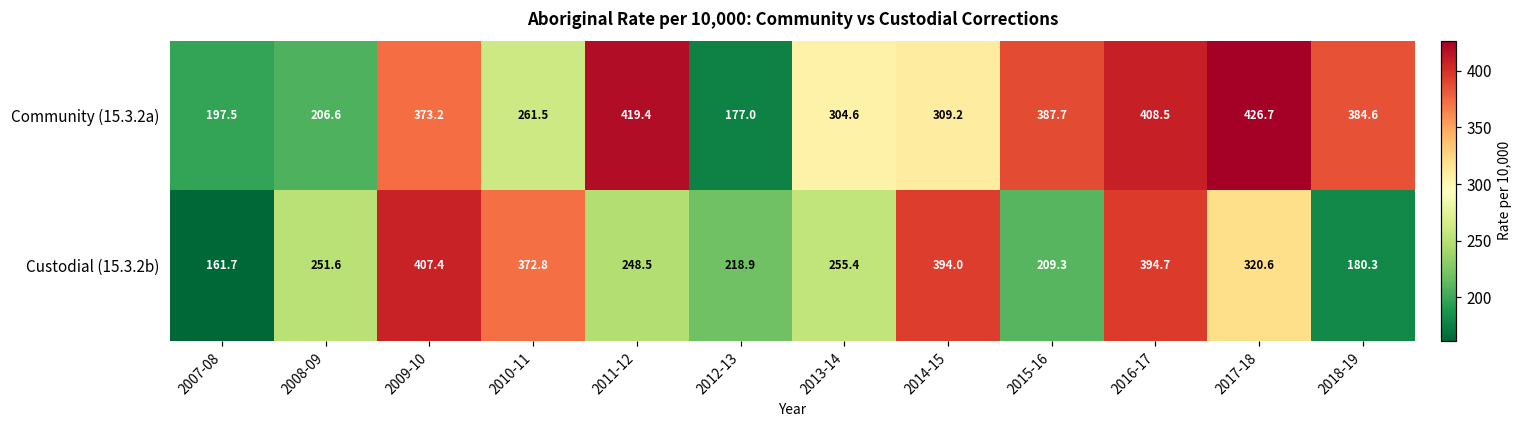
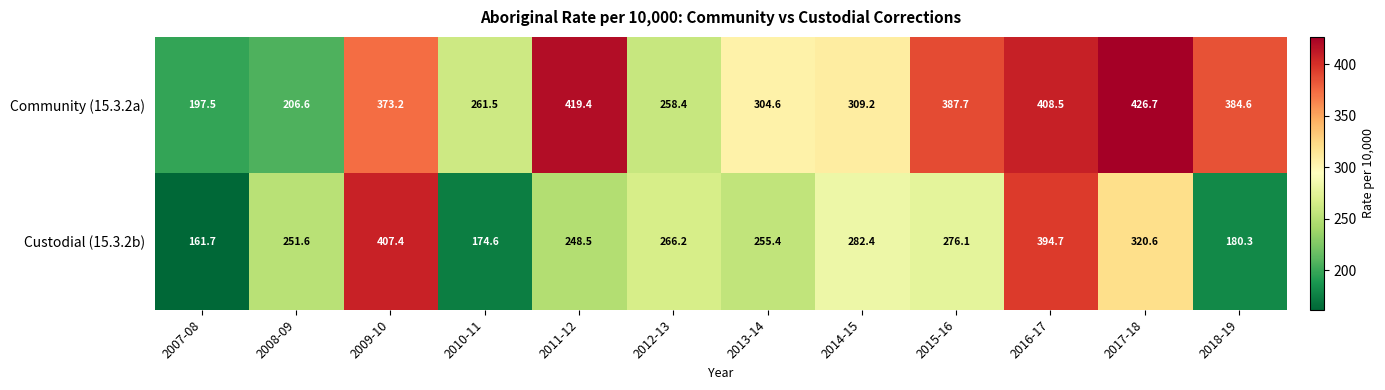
  {
    "Community (15.3.2a)": {
      "2007-08": 197.5,
      "2008-09": 206.6,
      "2009-10": 373.2,
      "2010-11": 261.5,
      "2011-12": 419.4,
-     "2012-13": 177.0,
+     "2012-13": 258.4,
      "2013-14": 304.6,
      "2014-15": 309.2,
      "2015-16": 387.7,
      "2016-17": 408.5,
      "2017-18": 426.7,
      "2018-19": 384.6
    },
    "Custodial (15.3.2b)": {
      "2007-08": 161.7,
      "2008-09": 251.6,
      "2009-10": 407.4,
-     "2010-11": 372.8,
+     "2010-11": 174.6,
      "2011-12": 248.5,
-     "2012-13": 218.9,
+     "2012-13": 266.2,
      "2013-14": 255.4,
-     "2014-15": 394.0,
-     "2015-16": 209.3,
+     "2014-15": 282.4,
+     "2015-16": 276.1,
      "2016-17": 394.7,
      "2017-18": 320.6,
      "2018-19": 180.3
    }
  }
